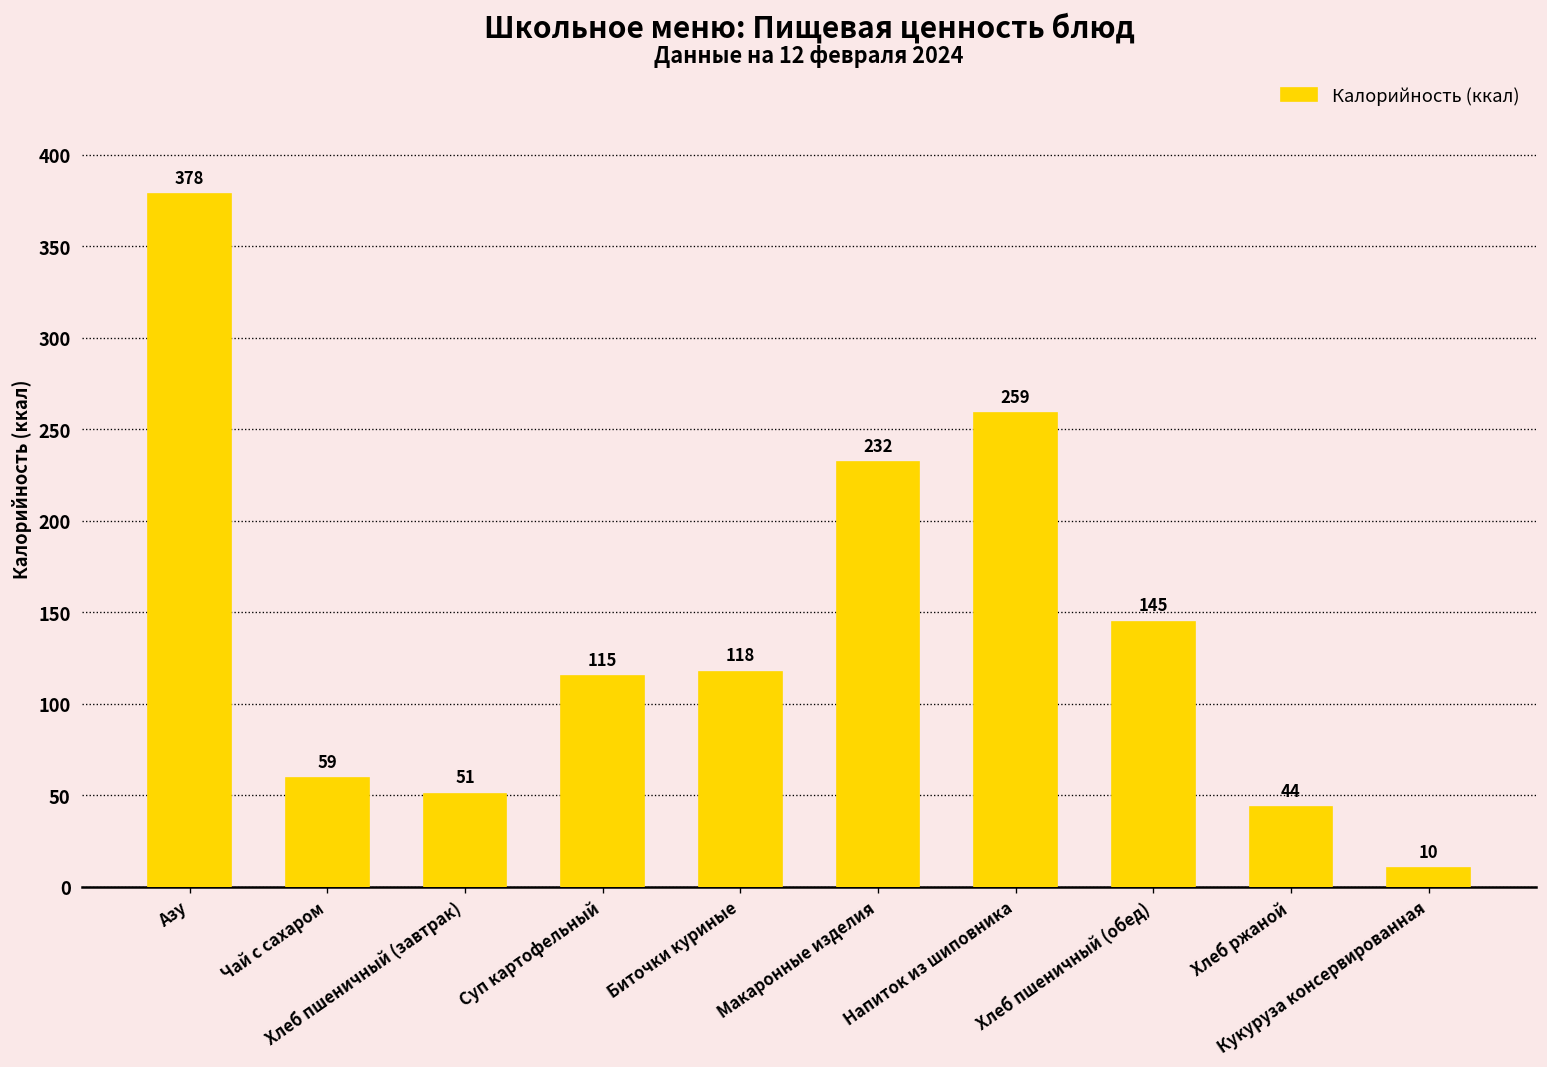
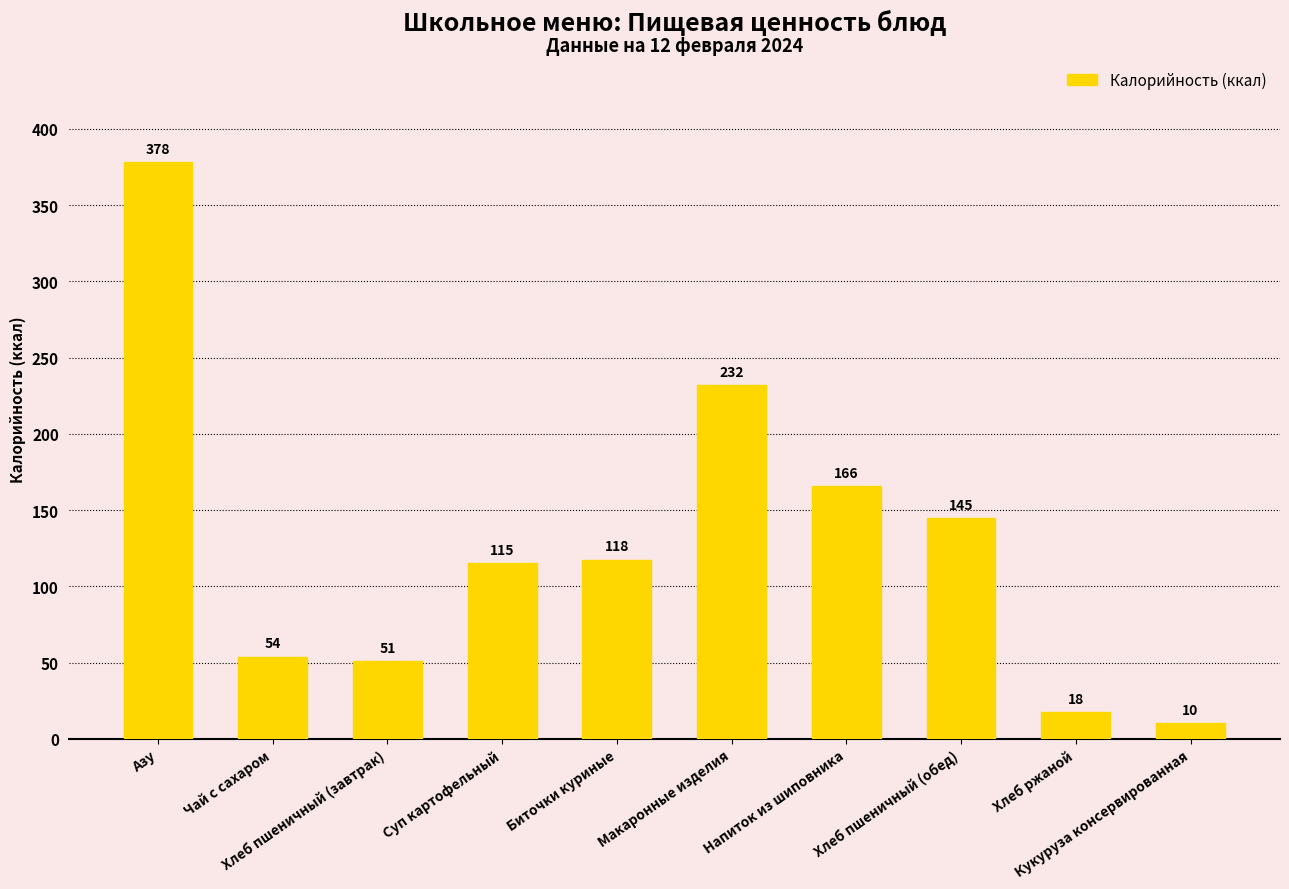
  {
    "Азу": 378,
-   "Чай с сахаром": 59,
+   "Чай с сахаром": 54,
    "Хлеб пшеничный (завтрак)": 51,
    "Суп картофельный": 115,
    "Биточки куриные": 118,
    "Макаронные изделия": 232,
-   "Напиток из шиповника": 259,
+   "Напиток из шиповника": 166,
    "Хлеб пшеничный (обед)": 145,
-   "Хлеб ржаной": 44,
+   "Хлеб ржаной": 18,
    "Кукуруза консервированная": 10
  }
